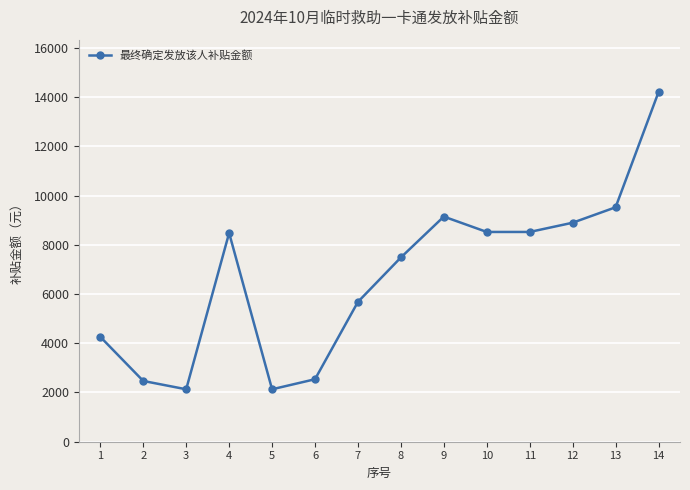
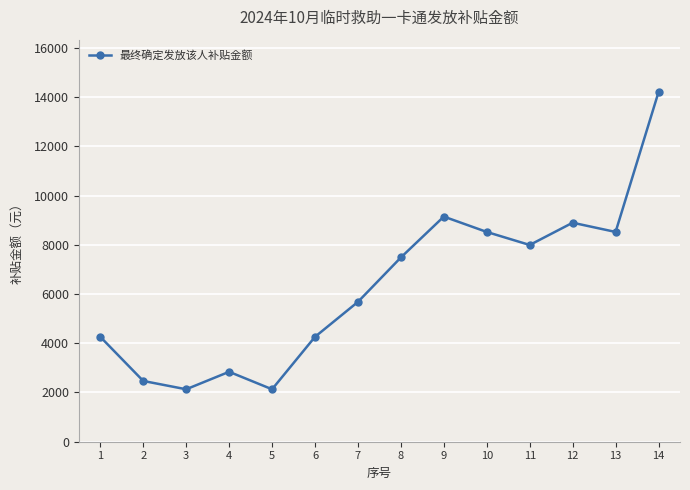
  {
    "1": 4300,
    "2": 2500,
    "3": 2100,
-   "4": 8500,
+   "4": 2800,
    "5": 2100,
-   "6": 2500,
+   "6": 4300,
    "7": 5700,
    "8": 7500,
    "9": 9100,
    "10": 8500,
-   "11": 8500,
+   "11": 8000,
    "12": 8900,
-   "13": 9500,
+   "13": 8500,
    "14": 14200
  }
